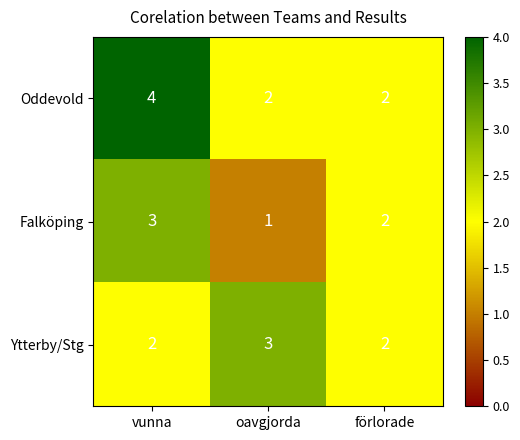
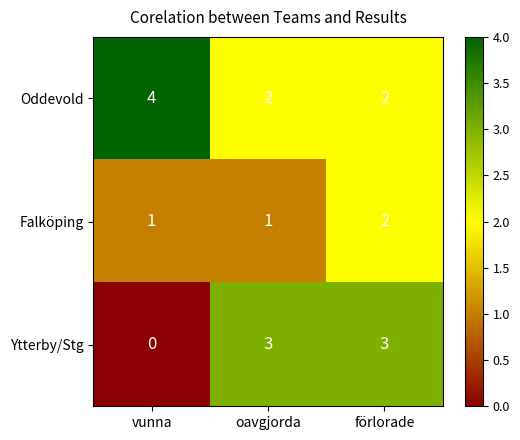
  {
    "Oddevold": {
      "vunna": 4,
      "oavgjorda": 2,
      "förlorade": 2
    },
    "Falköping": {
-     "vunna": 3,
+     "vunna": 1,
      "oavgjorda": 1,
      "förlorade": 2
    },
    "Ytterby/Stg": {
-     "vunna": 2,
+     "vunna": 0,
      "oavgjorda": 3,
-     "förlorade": 2
+     "förlorade": 3
    }
  }
